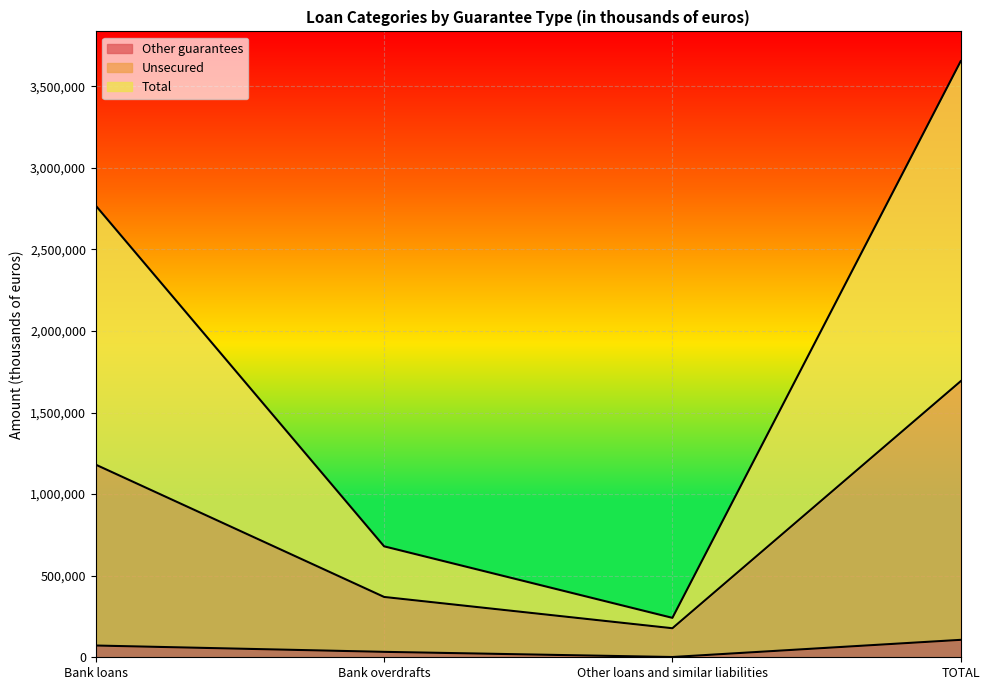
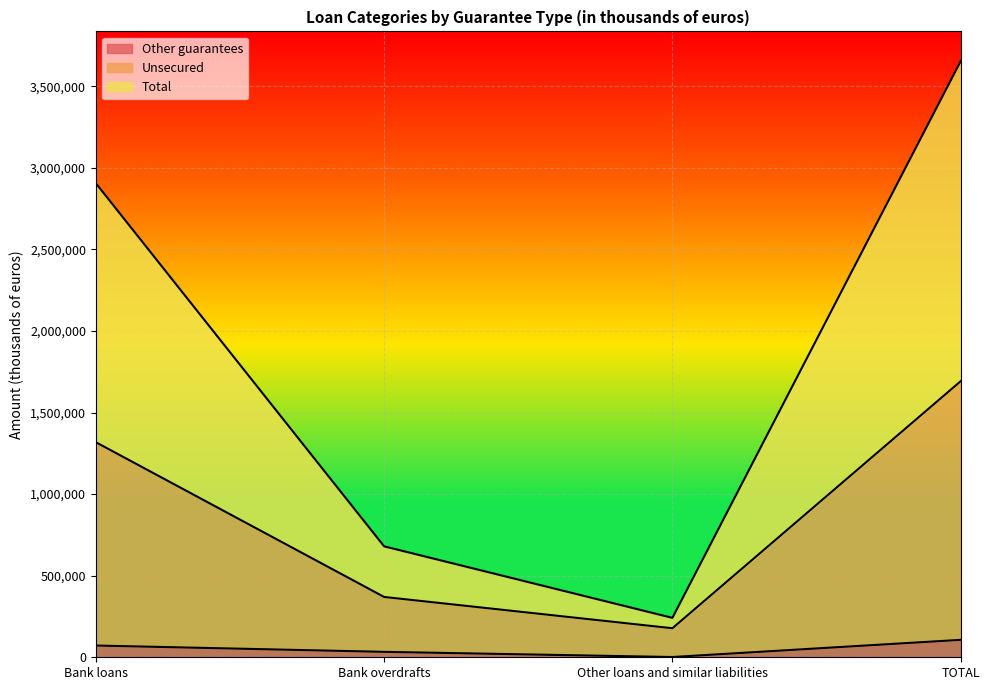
  {
    "Other guarantees": {
      "Bank loans": "70,000",
      "Bank overdrafts": "30,000",
      "Other loans and similar liabilities": "0",
      "TOTAL": "110,000"
    },
    "Unsecured": {
-     "Bank loans": "1,110,000",
+     "Bank loans": "1,250,000",
      "Bank overdrafts": "340,000",
      "Other loans and similar liabilities": "180,000",
      "TOTAL": "1,590,000"
    },
    "Total": {
      "Bank loans": "1,590,000",
      "Bank overdrafts": "310,000",
      "Other loans and similar liabilities": "60,000",
      "TOTAL": "1,960,000"
    }
  }
